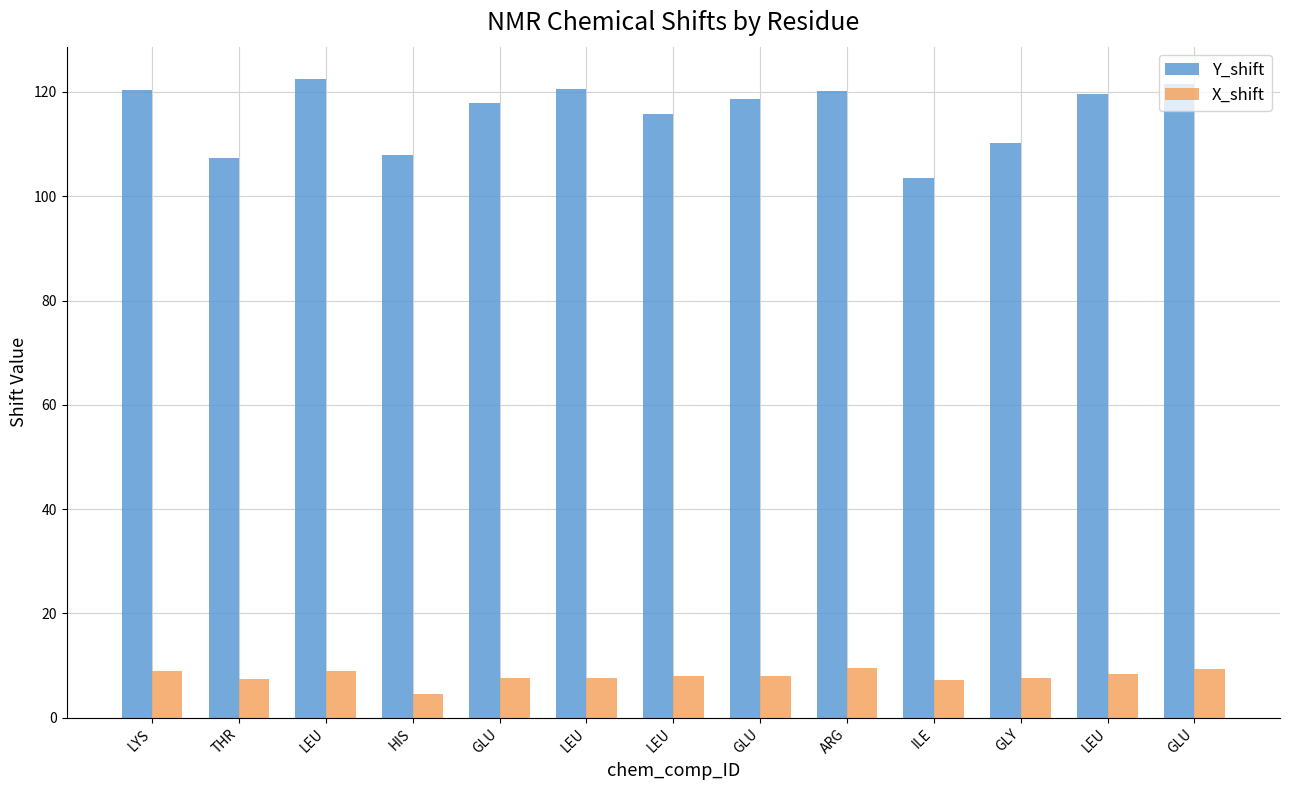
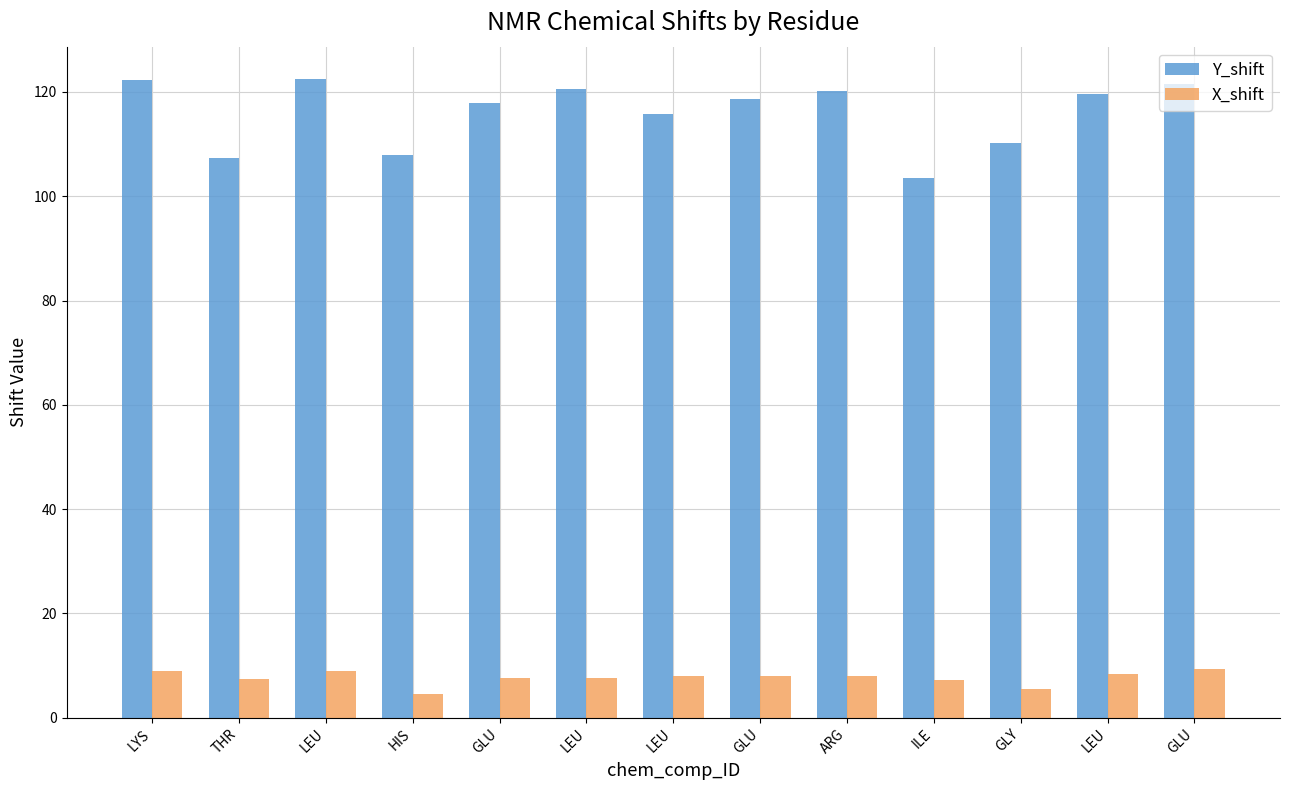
  {
    "Y_shift": {
-     "LYS": 120,
+     "LYS": 122,
      "THR": 107,
      "HIS": 108,
      "ARG": 120,
      "ILE": 104,
      "GLY": 110
    },
    "X_shift": {
      "LYS": 9,
      "THR": 7,
      "HIS": 5,
-     "ARG": 9,
+     "ARG": 8,
      "ILE": 7,
-     "GLY": 8
+     "GLY": 5
    }
  }
